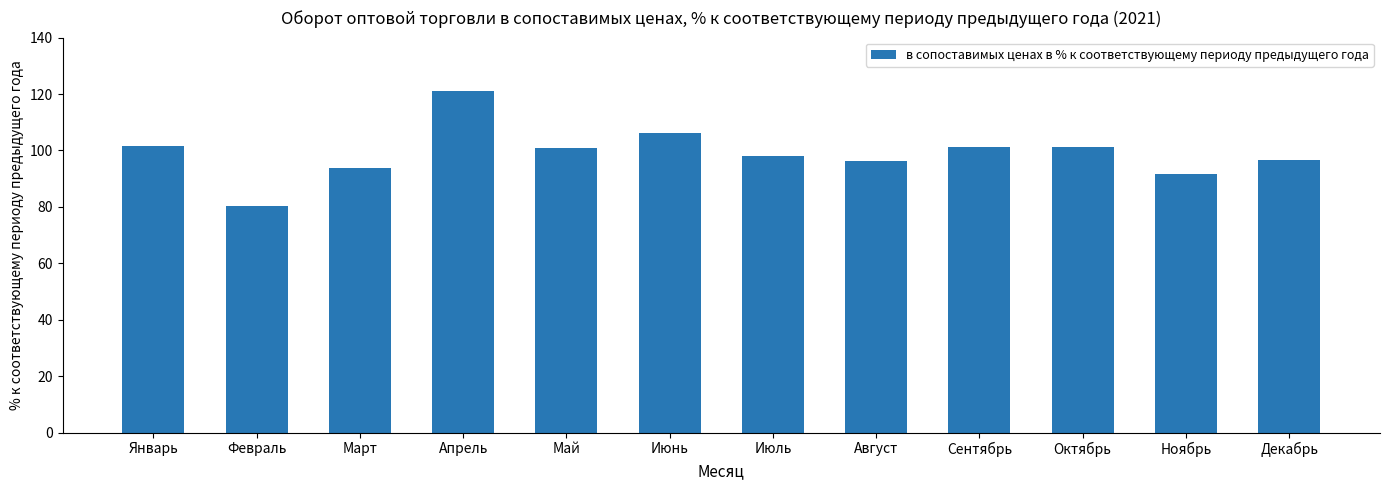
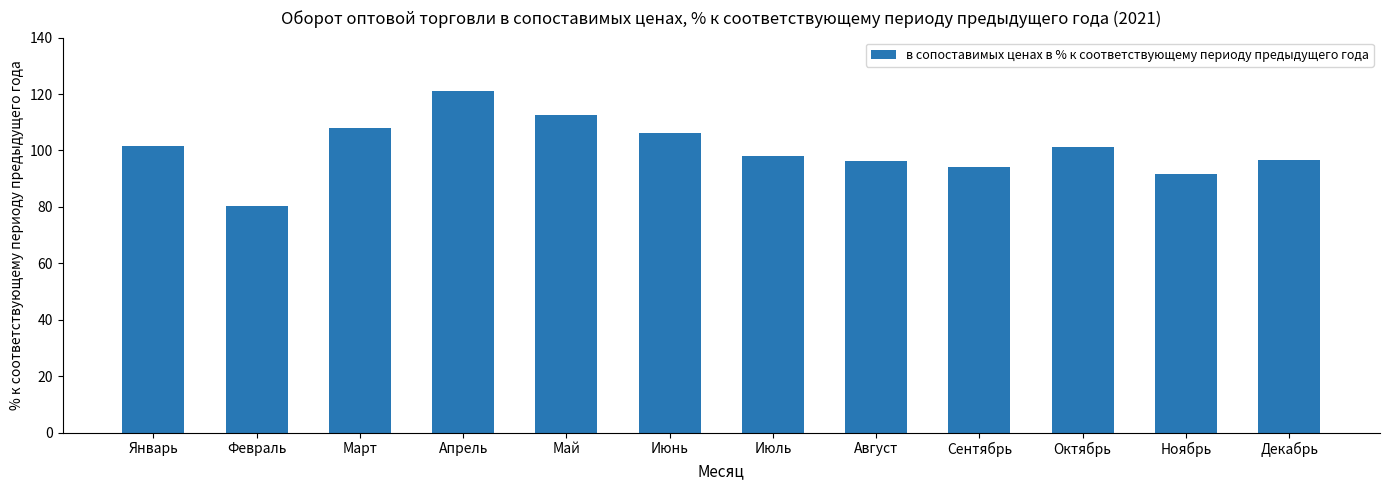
  {
    "Январь": 102,
    "Февраль": 80,
-   "Март": 94,
+   "Март": 108,
    "Апрель": 121,
-   "Май": 101,
+   "Май": 113,
    "Июнь": 106,
    "Июль": 98,
    "Август": 96,
-   "Сентябрь": 101,
+   "Сентябрь": 94,
    "Октябрь": 101,
    "Ноябрь": 92,
    "Декабрь": 97
  }
